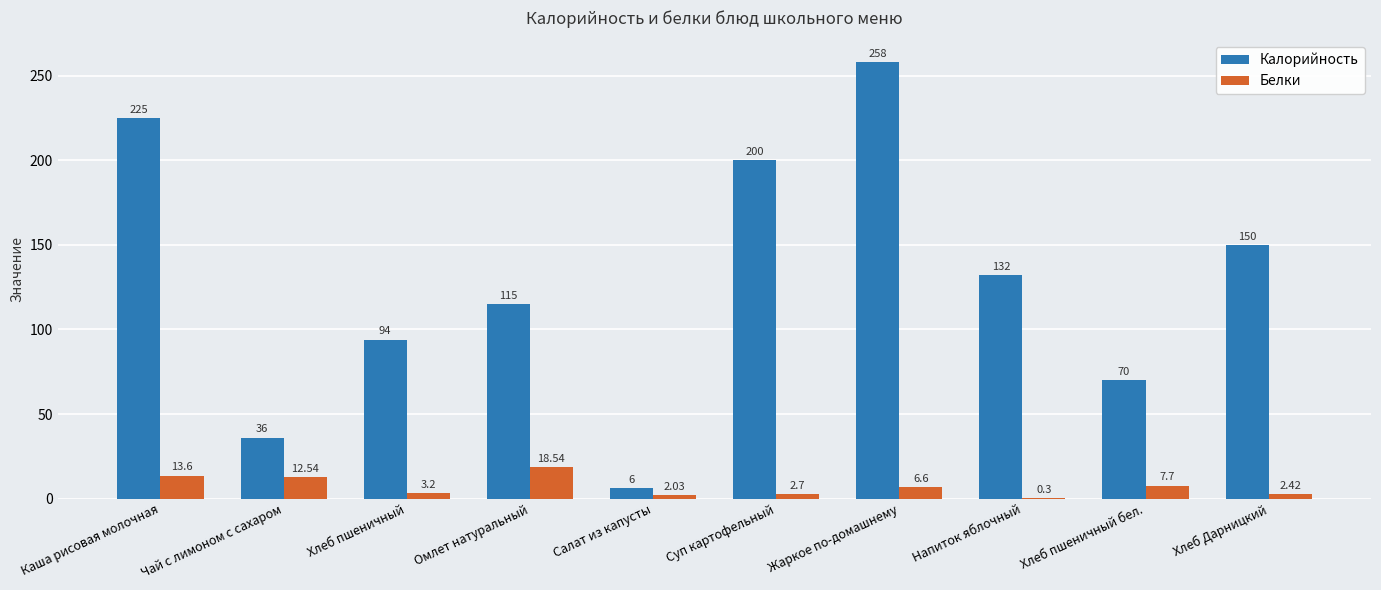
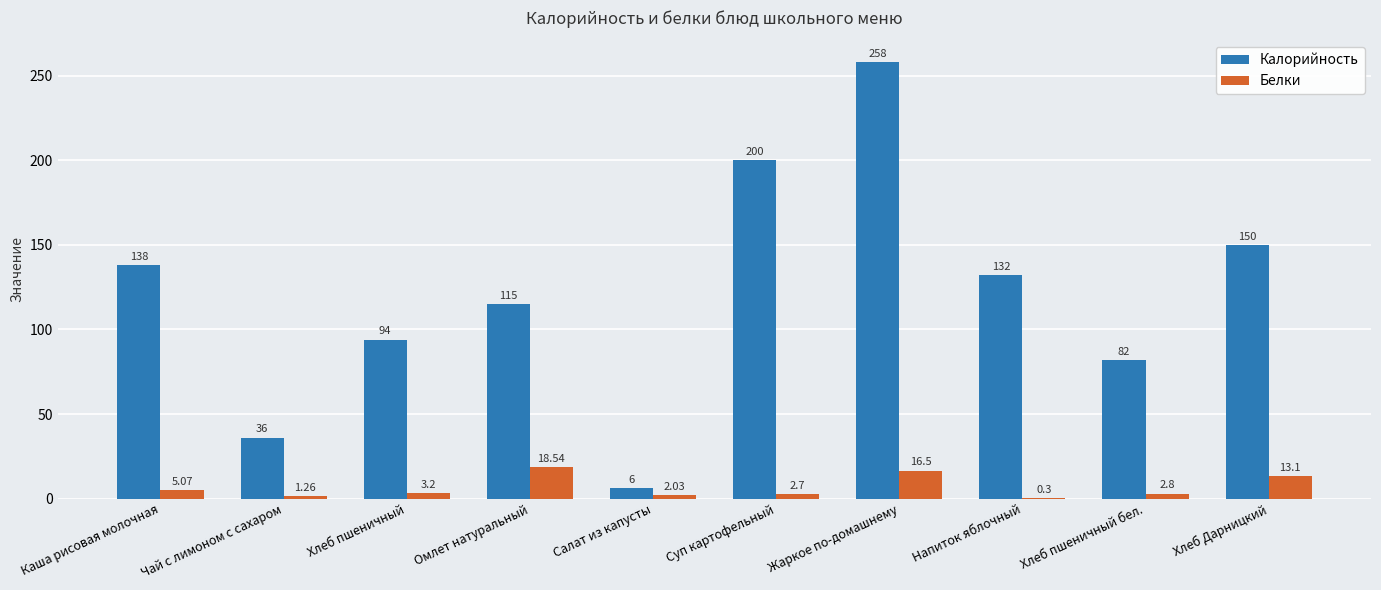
  {
    "Калорийность": {
-     "Каша рисовая молочная": 225,
+     "Каша рисовая молочная": 138,
      "Чай с лимоном с сахаром": 36,
      "Хлеб пшеничный": 94,
      "Омлет натуральный": 115,
      "Салат из капусты": 6,
      "Суп картофельный": 200,
      "Жаркое по-домашнему": 258,
      "Напиток яблочный": 132,
-     "Хлеб пшеничный бел.": 70,
+     "Хлеб пшеничный бел.": 82,
      "Хлеб Дарницкий": 150
    },
    "Белки": {
-     "Каша рисовая молочная": 13.6,
-     "Чай с лимоном с сахаром": 12.54,
+     "Каша рисовая молочная": 5.07,
+     "Чай с лимоном с сахаром": 1.26,
      "Хлеб пшеничный": 3.2,
      "Омлет натуральный": 18.54,
      "Салат из капусты": 2.03,
      "Суп картофельный": 2.7,
-     "Жаркое по-домашнему": 6.6,
+     "Жаркое по-домашнему": 16.5,
      "Напиток яблочный": 0.3,
-     "Хлеб пшеничный бел.": 7.7,
-     "Хлеб Дарницкий": 2.42
+     "Хлеб пшеничный бел.": 2.8,
+     "Хлеб Дарницкий": 13.1
    }
  }
